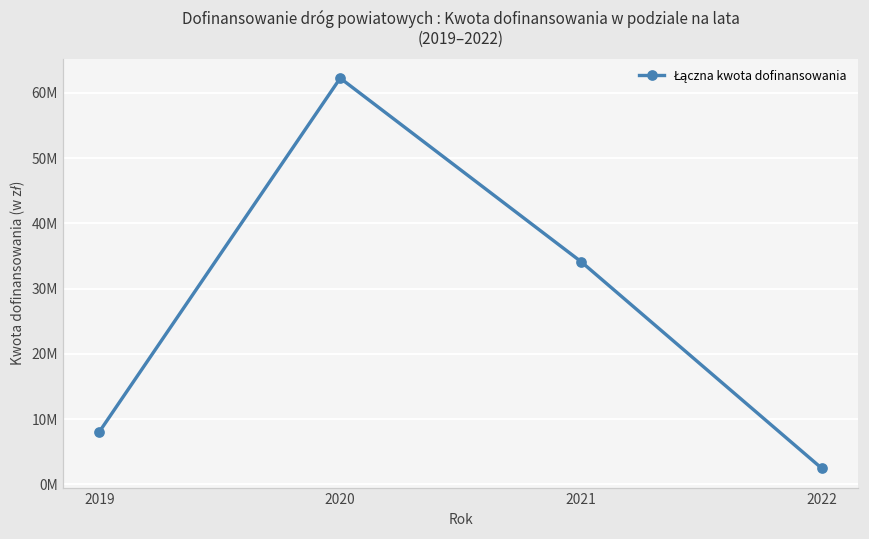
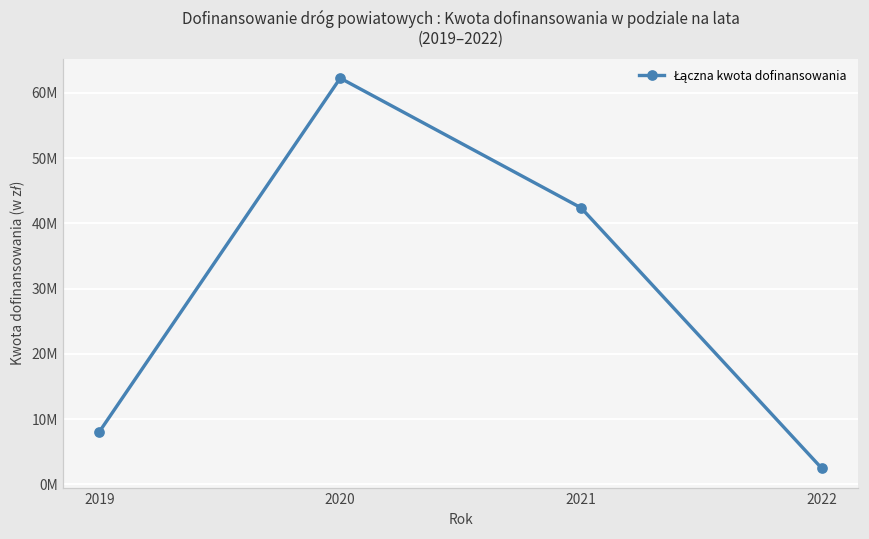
  {
    "2019": 8000000,
    "2020": 62000000,
-   "2021": 34000000,
+   "2021": 42000000,
    "2022": 2000000
  }
